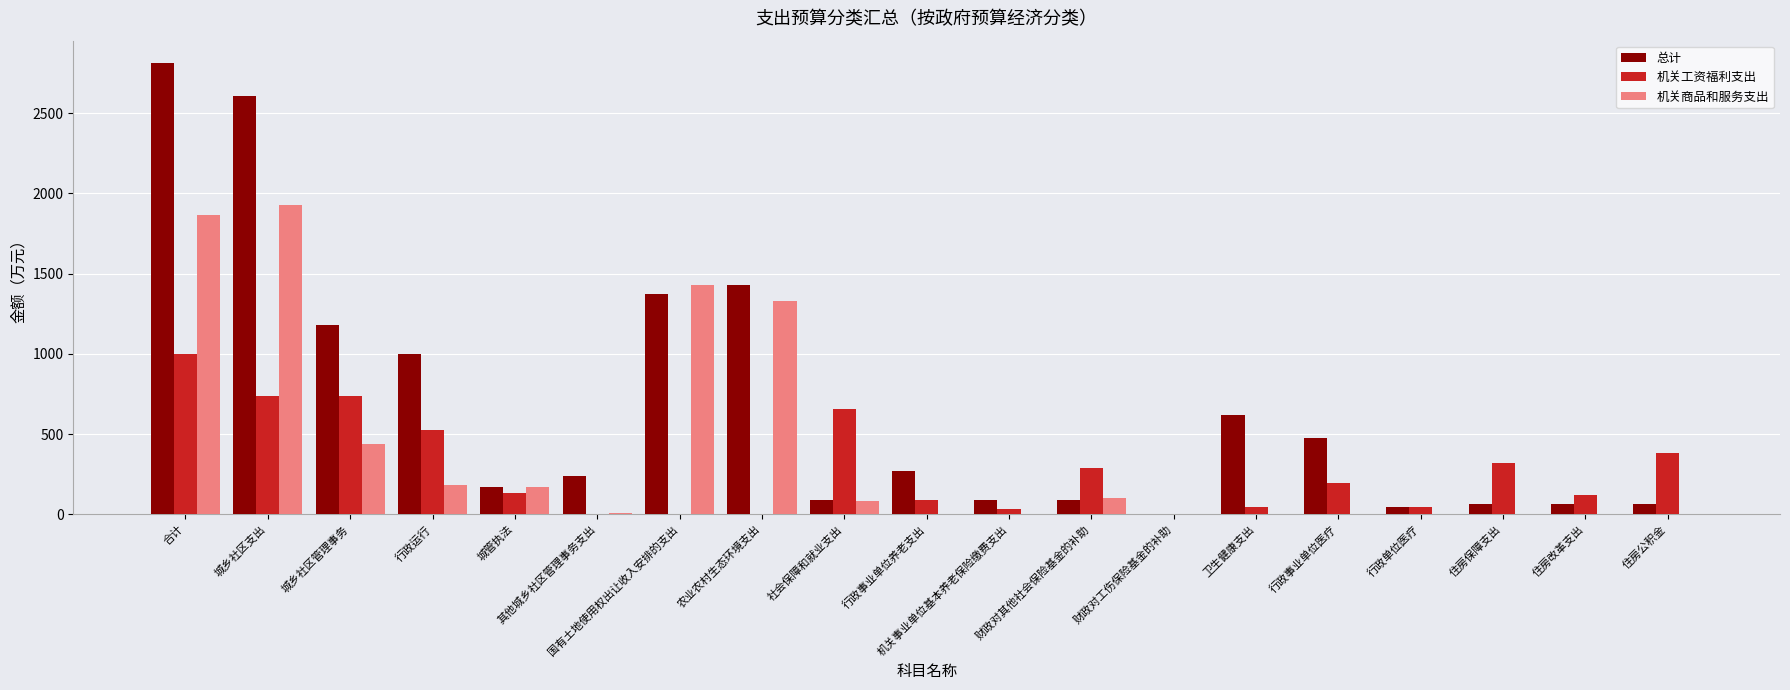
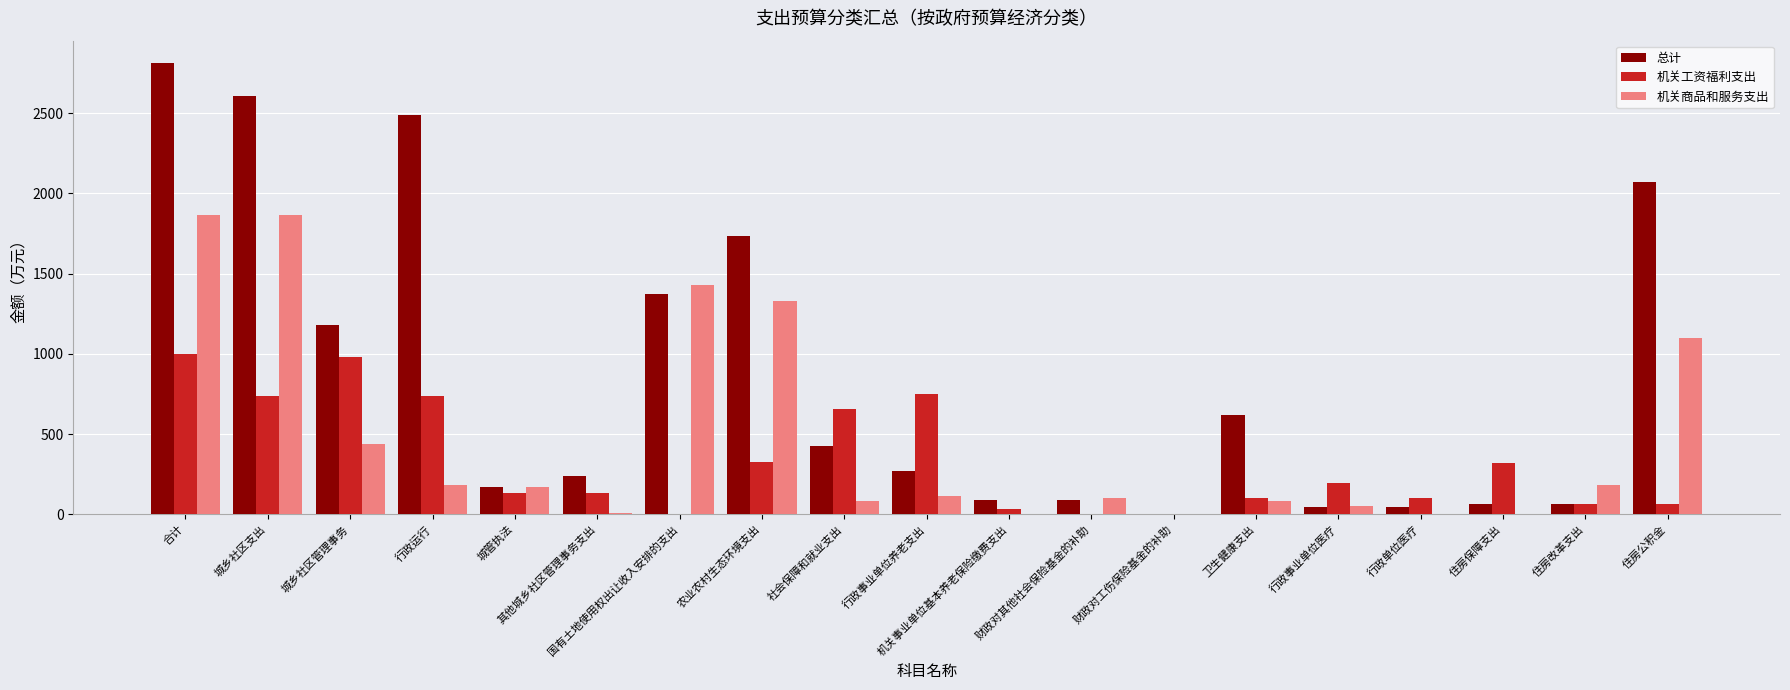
  {
    "总计": {
      "合计": 2810,
      "城乡社区支出": 2610,
      "城乡社区管理事务": 1180,
-     "行政运行": 1000,
+     "行政运行": 2490,
      "城管执法": 170,
      "其他城乡社区管理事务支出": 240,
      "国有土地使用权出让收入安排的支出": 1380,
-     "农业农村生态环境支出": 1430,
-     "社会保障和就业支出": 90,
+     "农业农村生态环境支出": 1740,
+     "社会保障和就业支出": 420,
      "行政事业单位养老支出": 270,
      "机关事业单位基本养老保险缴费支出": 90,
      "财政对其他社会保险基金的补助": 90,
      "卫生健康支出": 620,
-     "行政事业单位医疗": 480,
+     "行政事业单位医疗": 50,
      "行政单位医疗": 50,
      "住房保障支出": 70,
      "住房改革支出": 70,
-     "住房公积金": 70
+     "住房公积金": 2070
    },
    "机关工资福利支出": {
      "合计": 1000,
      "城乡社区支出": 740,
-     "城乡社区管理事务": 740,
-     "行政运行": 530,
+     "城乡社区管理事务": 980,
+     "行政运行": 740,
      "城管执法": 130,
-     "其他城乡社区管理事务支出": 0,
+     "其他城乡社区管理事务支出": 130,
      "国有土地使用权出让收入安排的支出": 0,
-     "农业农村生态环境支出": 0,
+     "农业农村生态环境支出": 330,
      "社会保障和就业支出": 660,
-     "行政事业单位养老支出": 90,
+     "行政事业单位养老支出": 750,
      "机关事业单位基本养老保险缴费支出": 30,
-     "财政对其他社会保险基金的补助": 290,
-     "卫生健康支出": 50,
+     "财政对其他社会保险基金的补助": 0,
+     "卫生健康支出": 100,
      "行政事业单位医疗": 190,
-     "行政单位医疗": 50,
+     "行政单位医疗": 100,
      "住房保障支出": 320,
-     "住房改革支出": 120,
-     "住房公积金": 380
+     "住房改革支出": 70,
+     "住房公积金": 70
    },
    "机关商品和服务支出": {
      "合计": 1860,
-     "城乡社区支出": 1930,
+     "城乡社区支出": 1860,
      "城乡社区管理事务": 440,
      "行政运行": 180,
      "城管执法": 170,
      "国有土地使用权出让收入安排的支出": 1430,
      "农业农村生态环境支出": 1330,
      "社会保障和就业支出": 90,
-     "行政事业单位养老支出": 0,
+     "行政事业单位养老支出": 110,
      "机关事业单位基本养老保险缴费支出": 0,
      "财政对其他社会保险基金的补助": 100,
      "财政对工伤保险基金的补助": 0,
-     "卫生健康支出": 0,
-     "行政事业单位医疗": 0,
+     "卫生健康支出": 80,
+     "行政事业单位医疗": 50,
      "行政单位医疗": 0,
      "住房保障支出": 0,
-     "住房改革支出": 0,
-     "住房公积金": 0
+     "住房改革支出": 180,
+     "住房公积金": 1100
    }
  }
